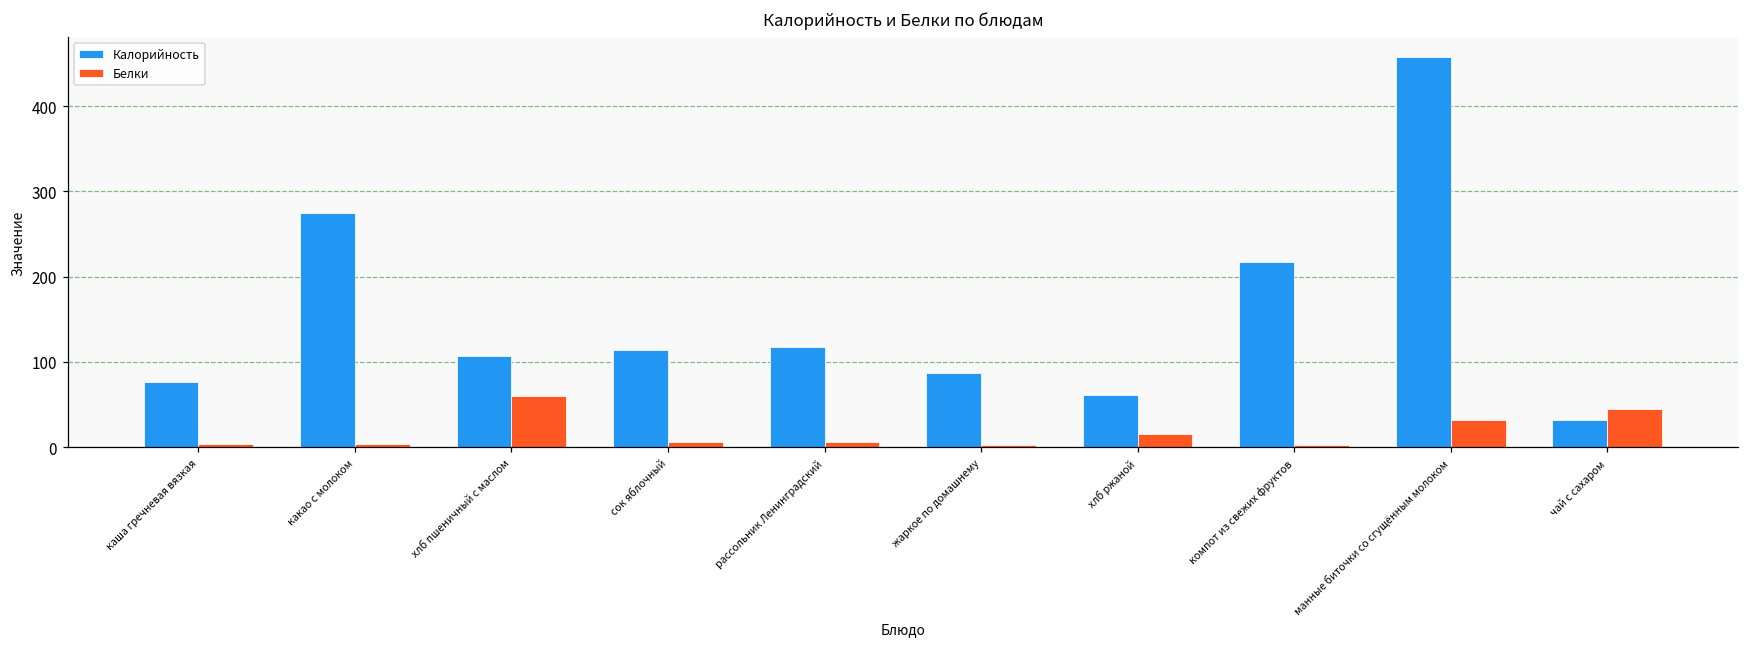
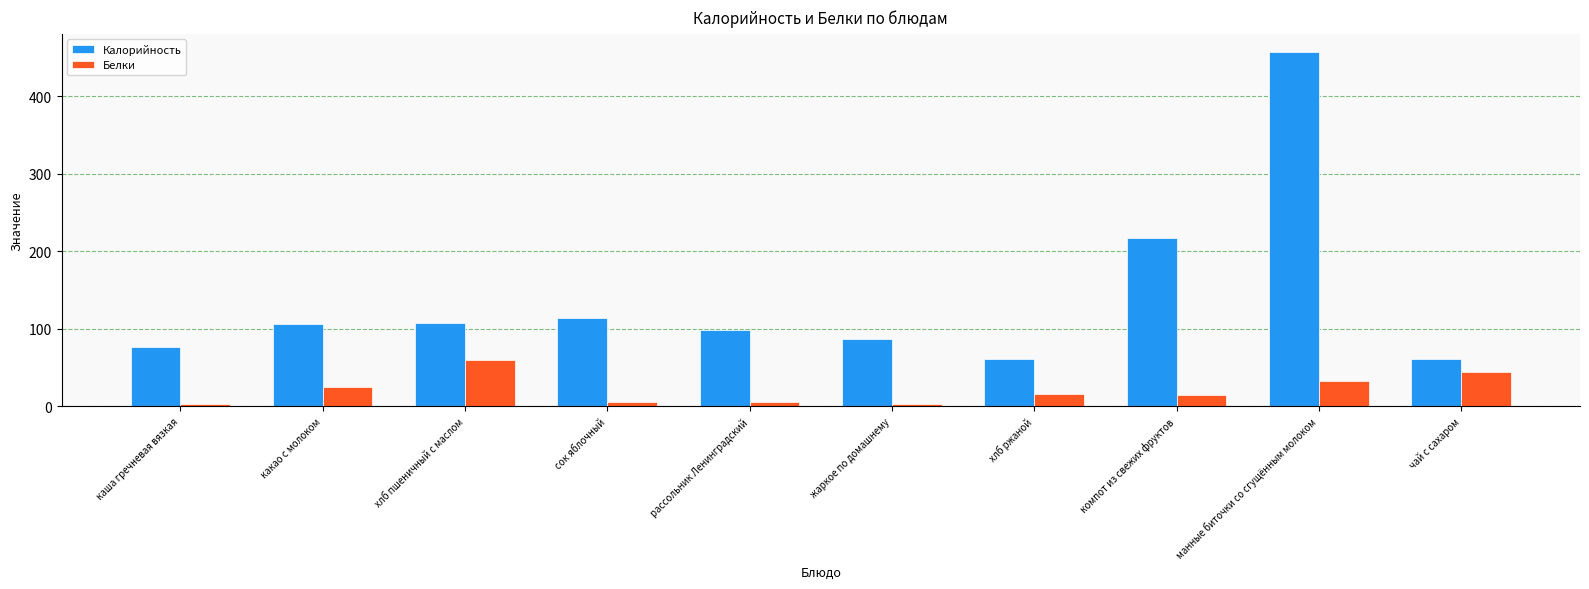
  {
    "Калорийность": {
      "каша гречневая вязкая": 80,
-     "какао с молоком": 280,
+     "какао с молоком": 110,
      "хлб пшеничный с маслом": 110,
      "сок яблочный": 110,
-     "рассольник Ленинградский": 120,
+     "рассольник Ленинградский": 100,
      "жаркое по домашнему": 90,
      "хлб ржаной": 60,
      "компот из свежих фруктов": 220,
      "манные биточки со сгущённым молоком": 460,
-     "чай с сахаром": 30
+     "чай с сахаром": 60
    },
    "Белки": {
-     "какао с молоком": 0,
+     "какао с молоком": 30,
      "хлб пшеничный с маслом": 60,
      "сок яблочный": 10,
      "рассольник Ленинградский": 10,
      "хлб ржаной": 20,
-     "компот из свежих фруктов": 0,
+     "компот из свежих фруктов": 20,
      "манные биточки со сгущённым молоком": 30,
      "чай с сахаром": 40
    }
  }
